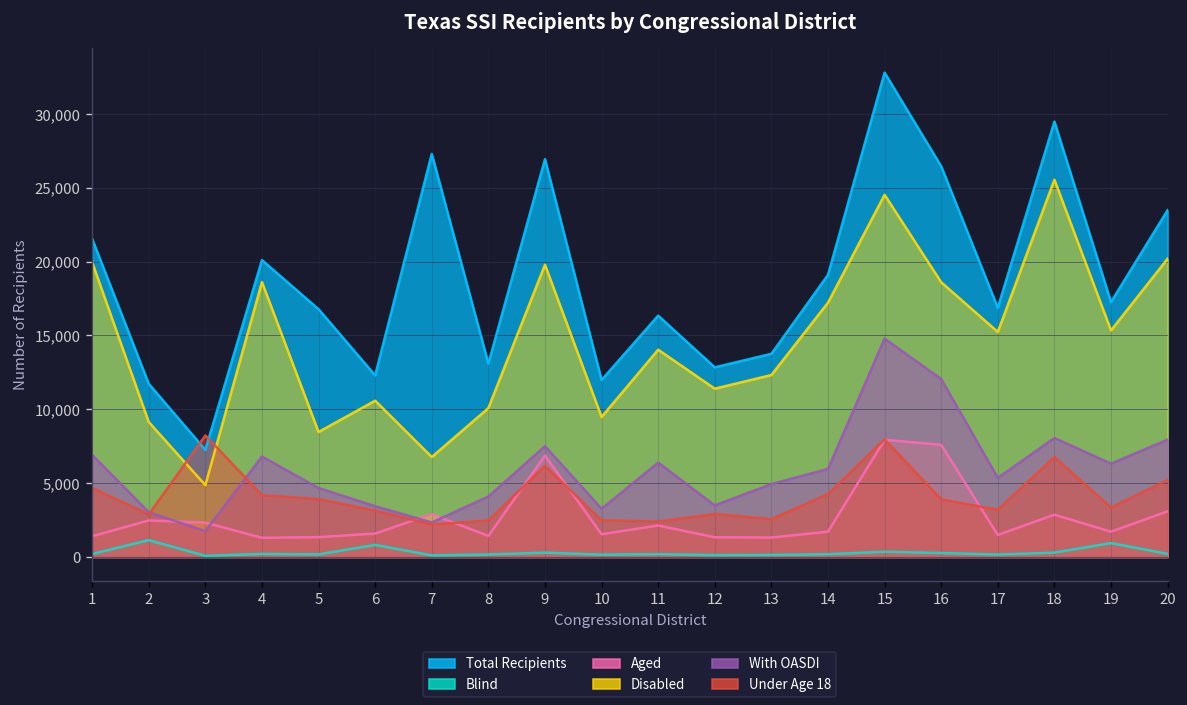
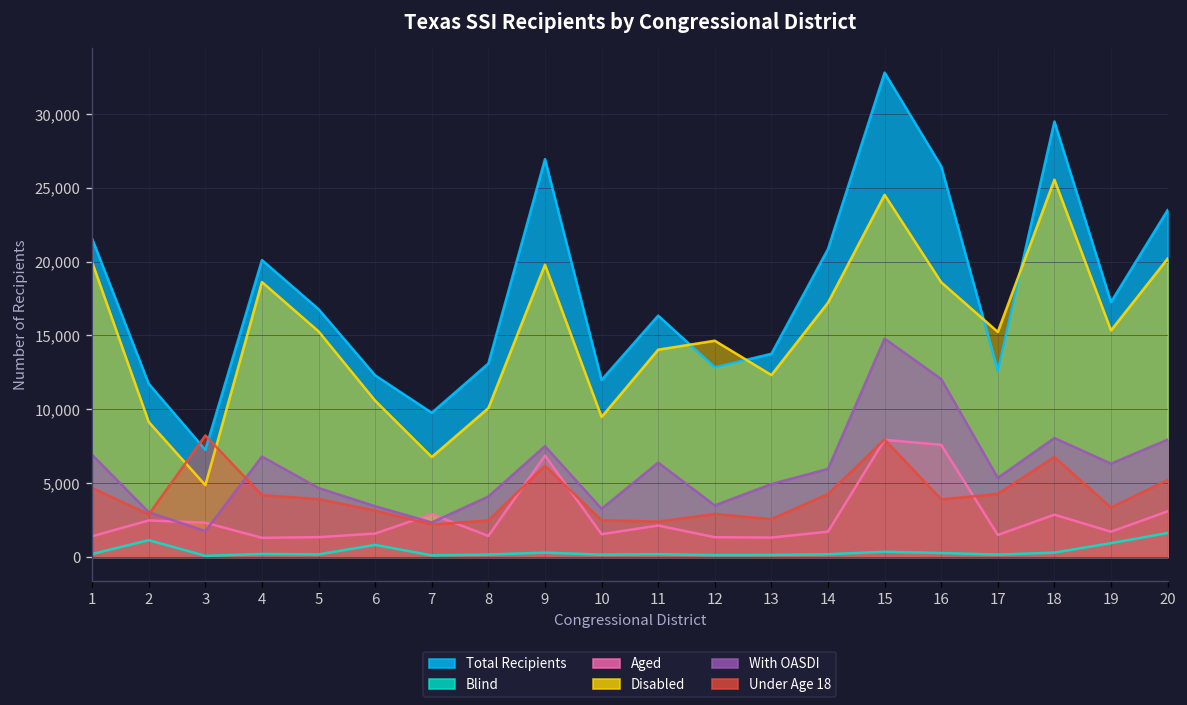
  {
    "Total Recipients": {
      "1": "21,500",
      "2": "11,700",
      "3": "7,200",
      "4": "20,100",
      "5": "16,800",
      "6": "12,300",
-     "7": "27,300",
+     "7": "9,800",
      "8": "13,100",
      "9": "26,900",
      "10": "12,000",
      "11": "16,300",
      "12": "12,800",
      "13": "13,800",
-     "14": "19,100",
+     "14": "20,900",
      "15": "32,800",
      "16": "26,500",
-     "17": "16,900",
+     "17": "12,600",
      "18": "29,500",
      "19": "17,300",
      "20": "23,500"
    },
    "Blind": {
      "1": "200",
      "2": "1,100",
      "3": "100",
      "4": "200",
      "5": "200",
      "6": "800",
      "7": "100",
      "8": "200",
      "9": "300",
      "10": "100",
      "11": "200",
      "12": "100",
      "13": "100",
      "14": "200",
      "15": "300",
      "16": "300",
      "17": "200",
      "18": "300",
      "19": "900",
-     "20": "200"
+     "20": "1,600"
    },
    "Disabled": {
      "1": "20,000",
      "2": "9,100",
      "3": "4,900",
      "4": "18,600",
-     "5": "8,500",
+     "5": "15,300",
      "6": "10,600",
      "7": "6,800",
      "8": "10,100",
      "9": "19,800",
      "10": "9,500",
      "11": "14,000",
-     "12": "11,400",
+     "12": "14,600",
      "13": "12,300",
      "14": "17,200",
      "15": "24,500",
      "16": "18,600",
      "17": "15,200",
      "18": "25,500",
      "19": "15,300",
      "20": "20,200"
    },
    "Under Age 18": {
      "1": "4,700",
      "3": "8,200",
      "4": "4,200",
      "5": "3,900",
      "6": "3,100",
      "8": "2,500",
      "9": "6,200",
      "10": "2,500",
      "11": "2,400",
      "12": "2,900",
      "13": "2,600",
      "14": "4,300",
      "16": "3,900",
-     "17": "3,200",
+     "17": "4,300",
      "18": "6,800",
      "19": "3,300",
      "20": "5,200"
    }
  }
